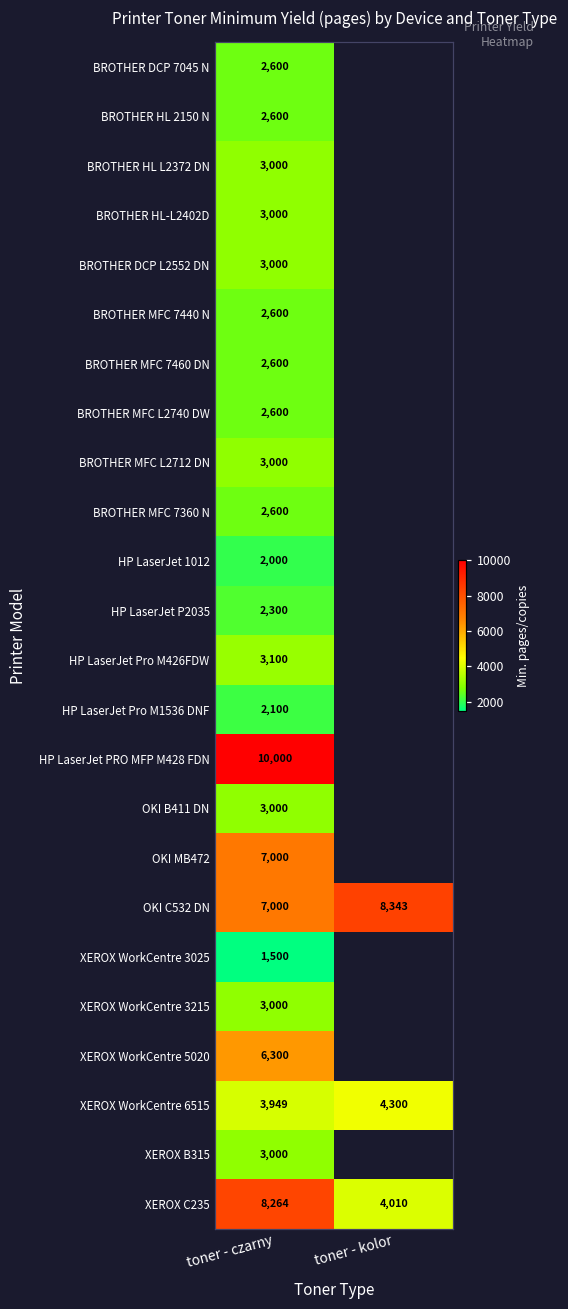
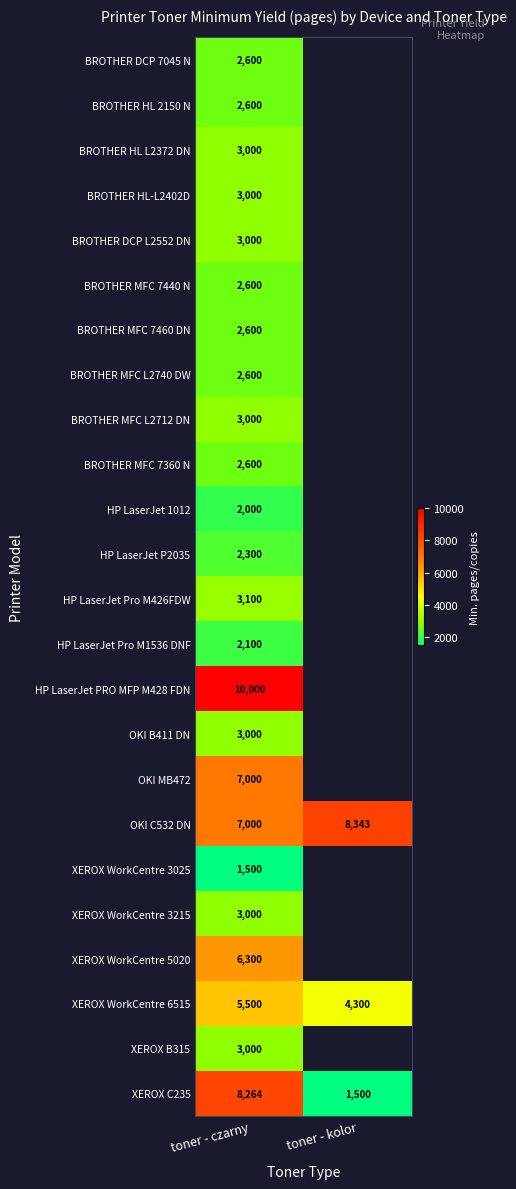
  {
    "BROTHER DCP 7045 N": {
      "toner - czarny": "2,600"
    },
    "BROTHER HL 2150 N": {
      "toner - czarny": "2,600"
    },
    "BROTHER HL L2372 DN": {
      "toner - czarny": "3,000"
    },
    "BROTHER HL-L2402D": {
      "toner - czarny": "3,000"
    },
    "BROTHER DCP L2552 DN": {
      "toner - czarny": "3,000"
    },
    "BROTHER MFC 7440 N": {
      "toner - czarny": "2,600"
    },
    "BROTHER MFC 7460 DN": {
      "toner - czarny": "2,600"
    },
    "BROTHER MFC L2740 DW": {
      "toner - czarny": "2,600"
    },
    "BROTHER MFC L2712 DN": {
      "toner - czarny": "3,000"
    },
    "BROTHER MFC 7360 N": {
      "toner - czarny": "2,600"
    },
    "HP LaserJet 1012": {
      "toner - czarny": "2,000"
    },
    "HP LaserJet P2035": {
      "toner - czarny": "2,300"
    },
    "HP LaserJet Pro M426FDW": {
      "toner - czarny": "3,100"
    },
    "HP LaserJet Pro M1536 DNF": {
      "toner - czarny": "2,100"
    },
    "HP LaserJet PRO MFP M428 FDN": {
      "toner - czarny": "10,000"
    },
    "OKI B411 DN": {
      "toner - czarny": "3,000"
    },
    "OKI MB472": {
      "toner - czarny": "7,000"
    },
    "OKI C532 DN": {
      "toner - czarny": "7,000",
      "toner - kolor": "8,343"
    },
    "XEROX WorkCentre 3025": {
      "toner - czarny": "1,500"
    },
    "XEROX WorkCentre 3215": {
      "toner - czarny": "3,000"
    },
    "XEROX WorkCentre 5020": {
      "toner - czarny": "6,300"
    },
    "XEROX WorkCentre 6515": {
-     "toner - czarny": "3,949",
+     "toner - czarny": "5,500",
      "toner - kolor": "4,300"
    },
    "XEROX B315": {
      "toner - czarny": "3,000"
    },
    "XEROX C235": {
      "toner - czarny": "8,264",
-     "toner - kolor": "4,010"
+     "toner - kolor": "1,500"
    }
  }
